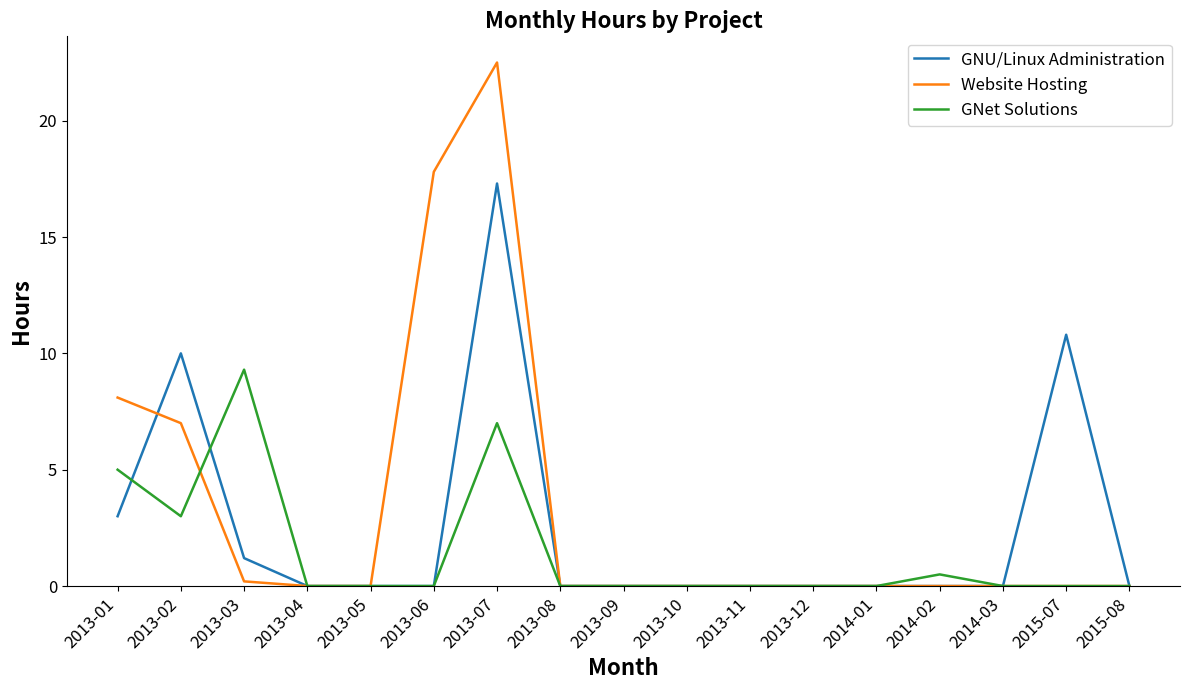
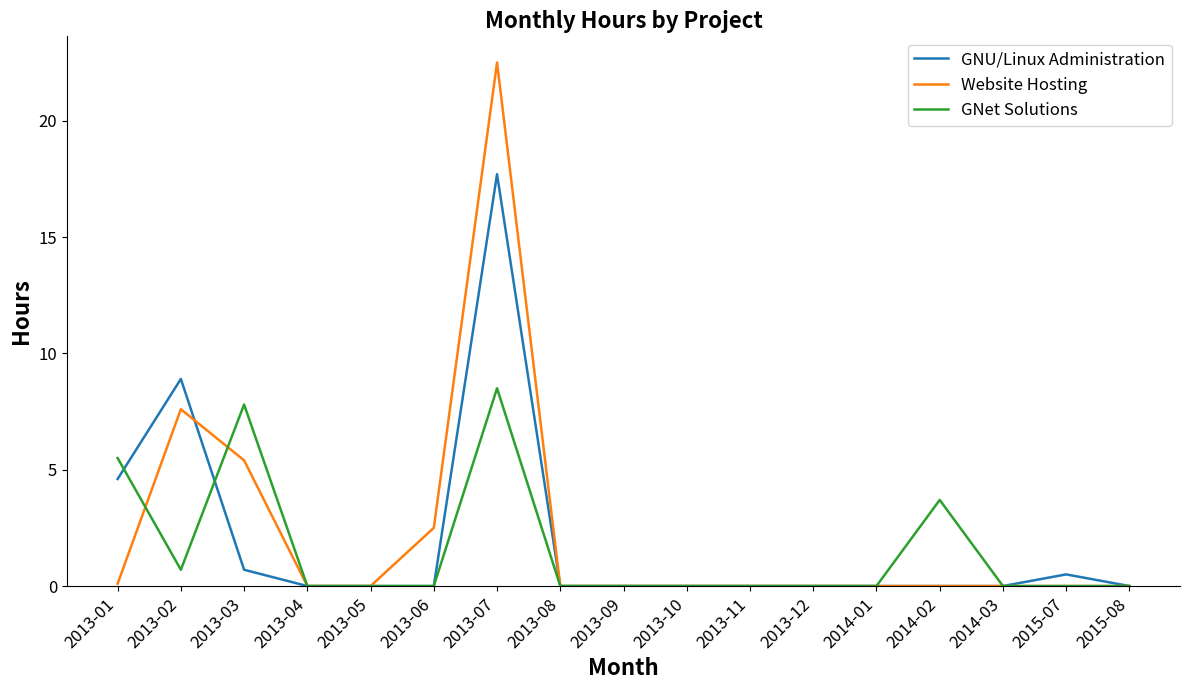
  {
    "GNU/Linux Administration": {
-     "2013-01": 3.0,
-     "2013-02": 10.0,
-     "2013-03": 1.2,
-     "2013-07": 17.3,
-     "2015-07": 10.8
+     "2013-01": 4.6,
+     "2013-02": 8.9,
+     "2013-03": 0.7,
+     "2013-07": 17.7,
+     "2015-07": 0.5
    },
    "Website Hosting": {
-     "2013-01": 8.1,
-     "2013-02": 7.0,
-     "2013-03": 0.2,
-     "2013-06": 17.8,
+     "2013-01": 0.1,
+     "2013-02": 7.6,
+     "2013-03": 5.4,
+     "2013-06": 2.5,
      "2013-07": 22.5
    },
    "GNet Solutions": {
-     "2013-01": 5.0,
-     "2013-02": 3.0,
-     "2013-03": 9.3,
-     "2013-07": 7.0,
-     "2014-02": 0.5
+     "2013-01": 5.5,
+     "2013-02": 0.7,
+     "2013-03": 7.8,
+     "2013-07": 8.5,
+     "2014-02": 3.7
    }
  }
